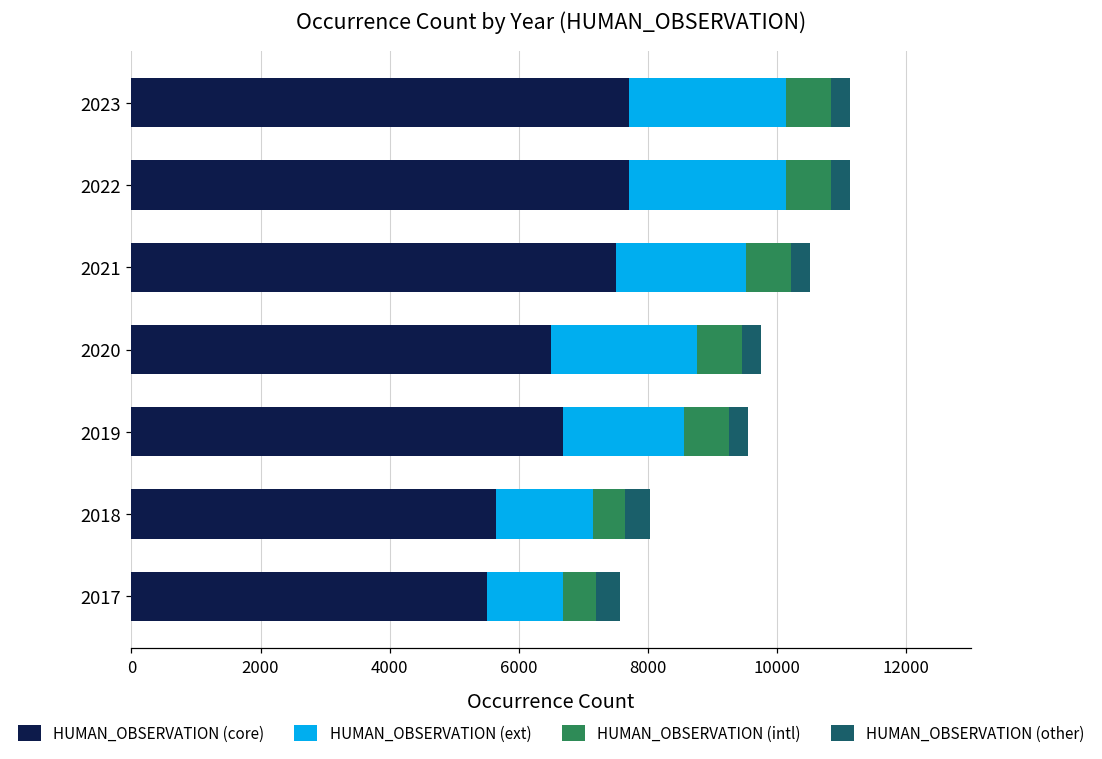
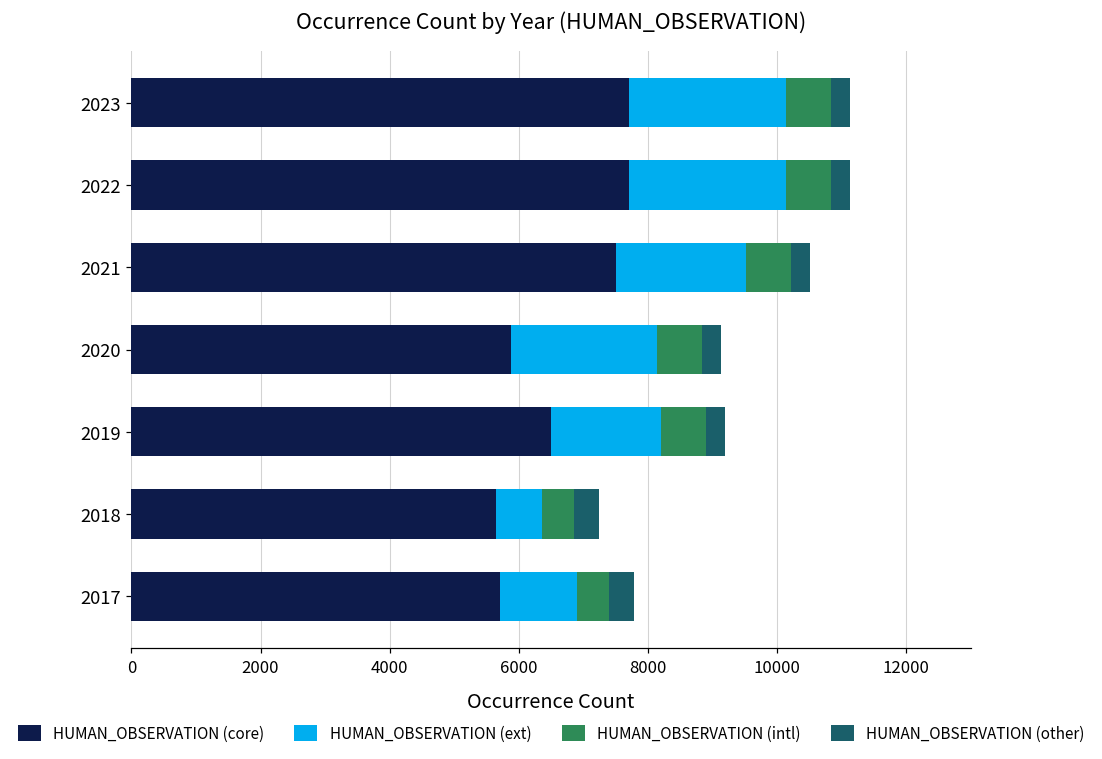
  {
    "HUMAN_OBSERVATION (core)": {
      "2023": 7700,
      "2022": 7700,
      "2021": 7500,
-     "2020": 6500,
-     "2019": 6700,
+     "2020": 5900,
+     "2019": 6500,
      "2018": 5600,
-     "2017": 5500
+     "2017": 5700
    },
    "HUMAN_OBSERVATION (ext)": {
      "2023": 2400,
      "2022": 2400,
      "2021": 2000,
      "2020": 2300,
-     "2019": 1900,
-     "2018": 1500,
+     "2019": 1700,
+     "2018": 700,
      "2017": 1200
    }
  }
